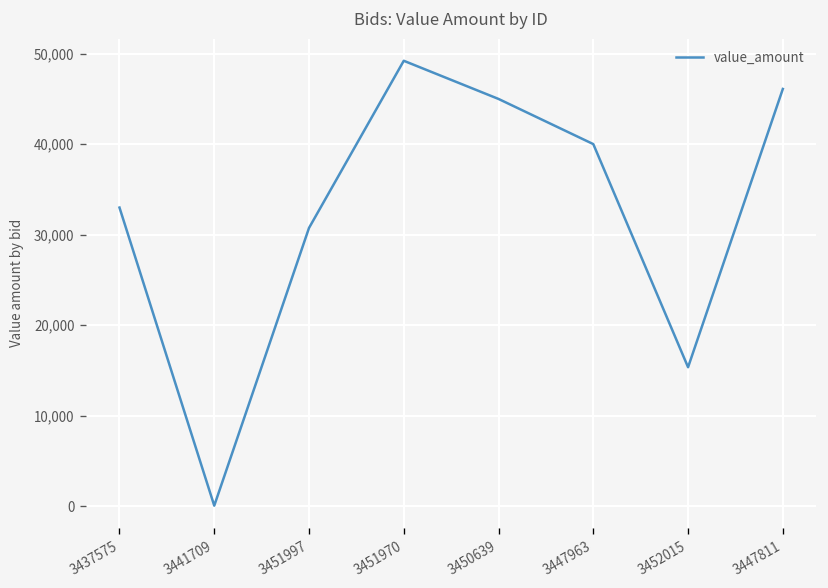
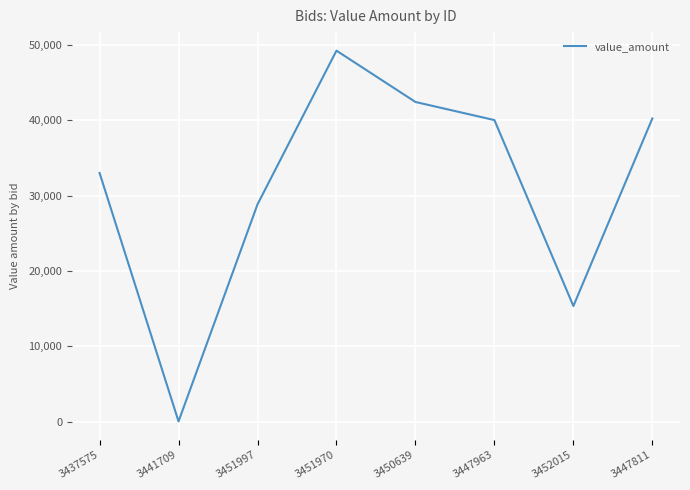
  {
    "3437575": "33,000",
    "3441709": "0",
-   "3451997": "31,000",
+   "3451997": "29,000",
    "3451970": "49,000",
-   "3450639": "45,000",
+   "3450639": "42,000",
    "3447963": "40,000",
    "3452015": "15,000",
-   "3447811": "46,000"
+   "3447811": "40,000"
  }
